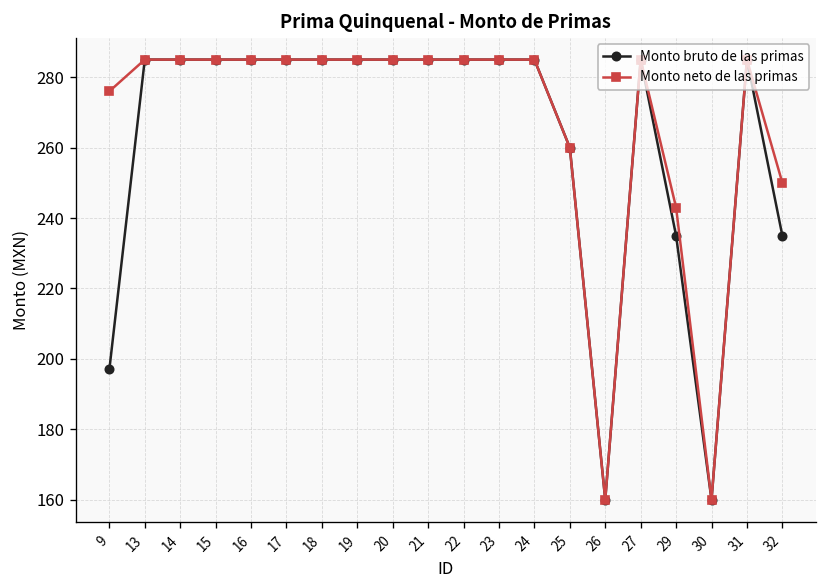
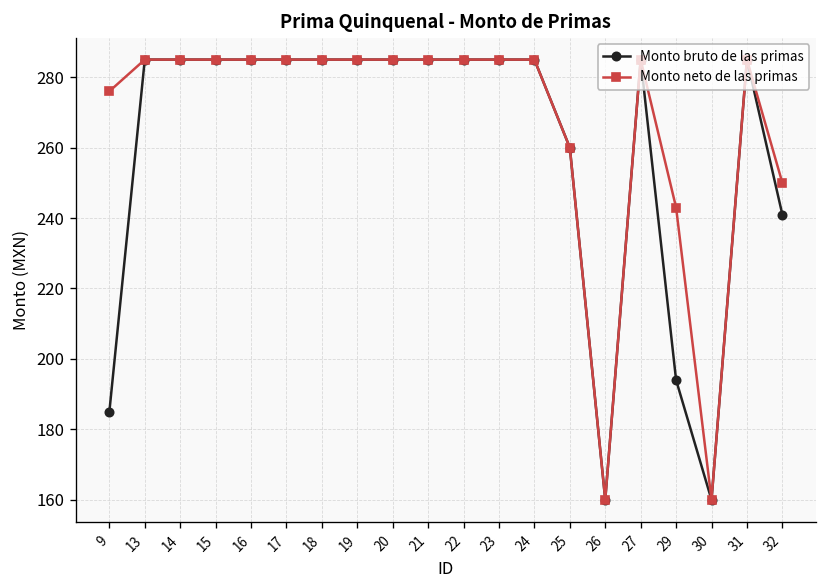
  {
    "Monto bruto de las primas": {
-     "9": 197,
-     "29": 235,
-     "32": 235
+     "9": 185,
+     "29": 194,
+     "32": 241
    },
    "Monto neto de las primas": {
      "9": 276,
      "29": 243,
      "32": 250
    }
  }
